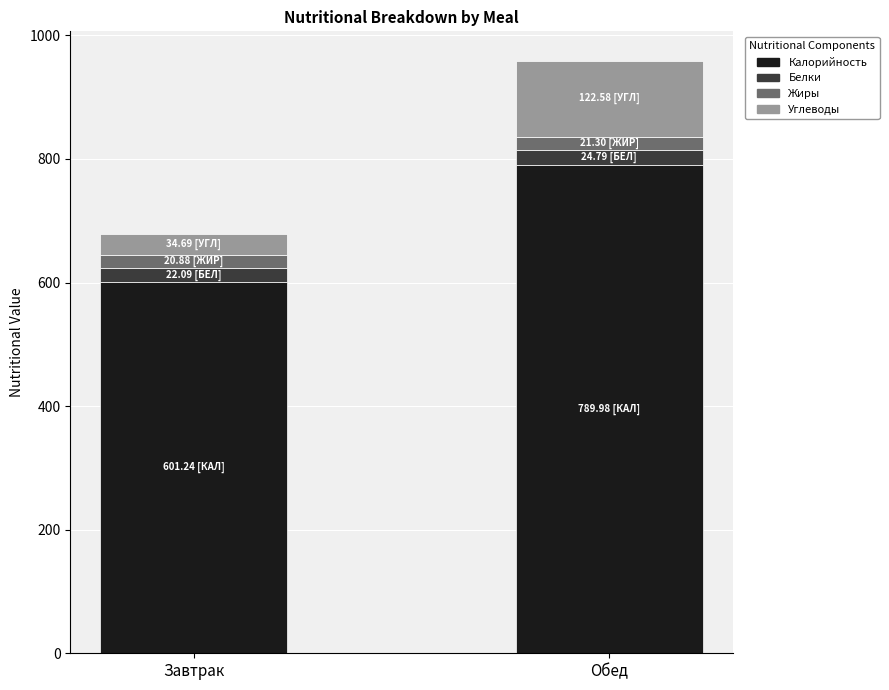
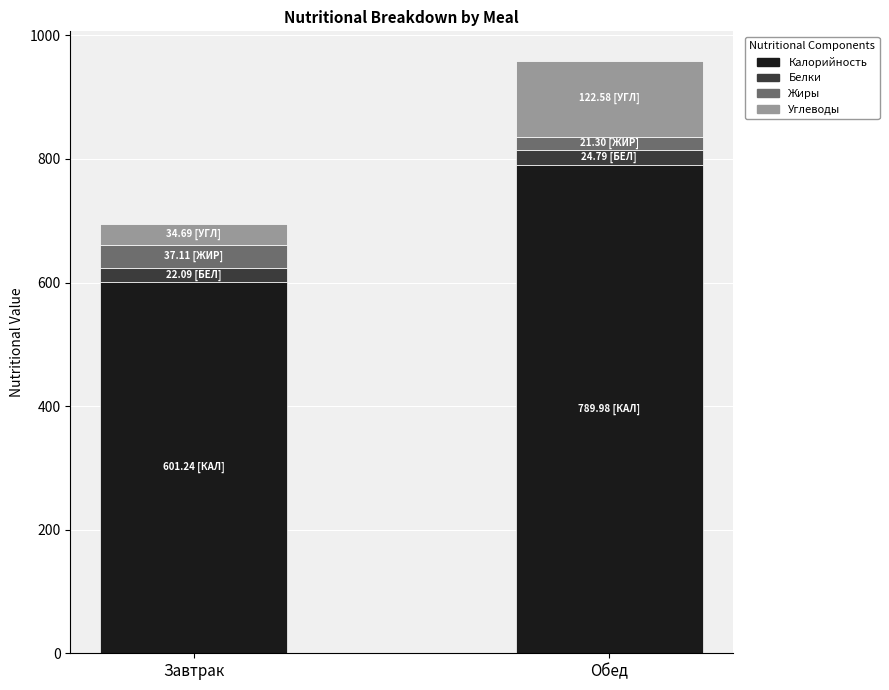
  {
    "Жиры": {
-     "Завтрак": 20.88,
+     "Завтрак": 37.11,
      "Обед": 21.30
    },
    "Углеводы": {
      "Завтрак": 34.69,
      "Обед": 122.58
    }
  }
